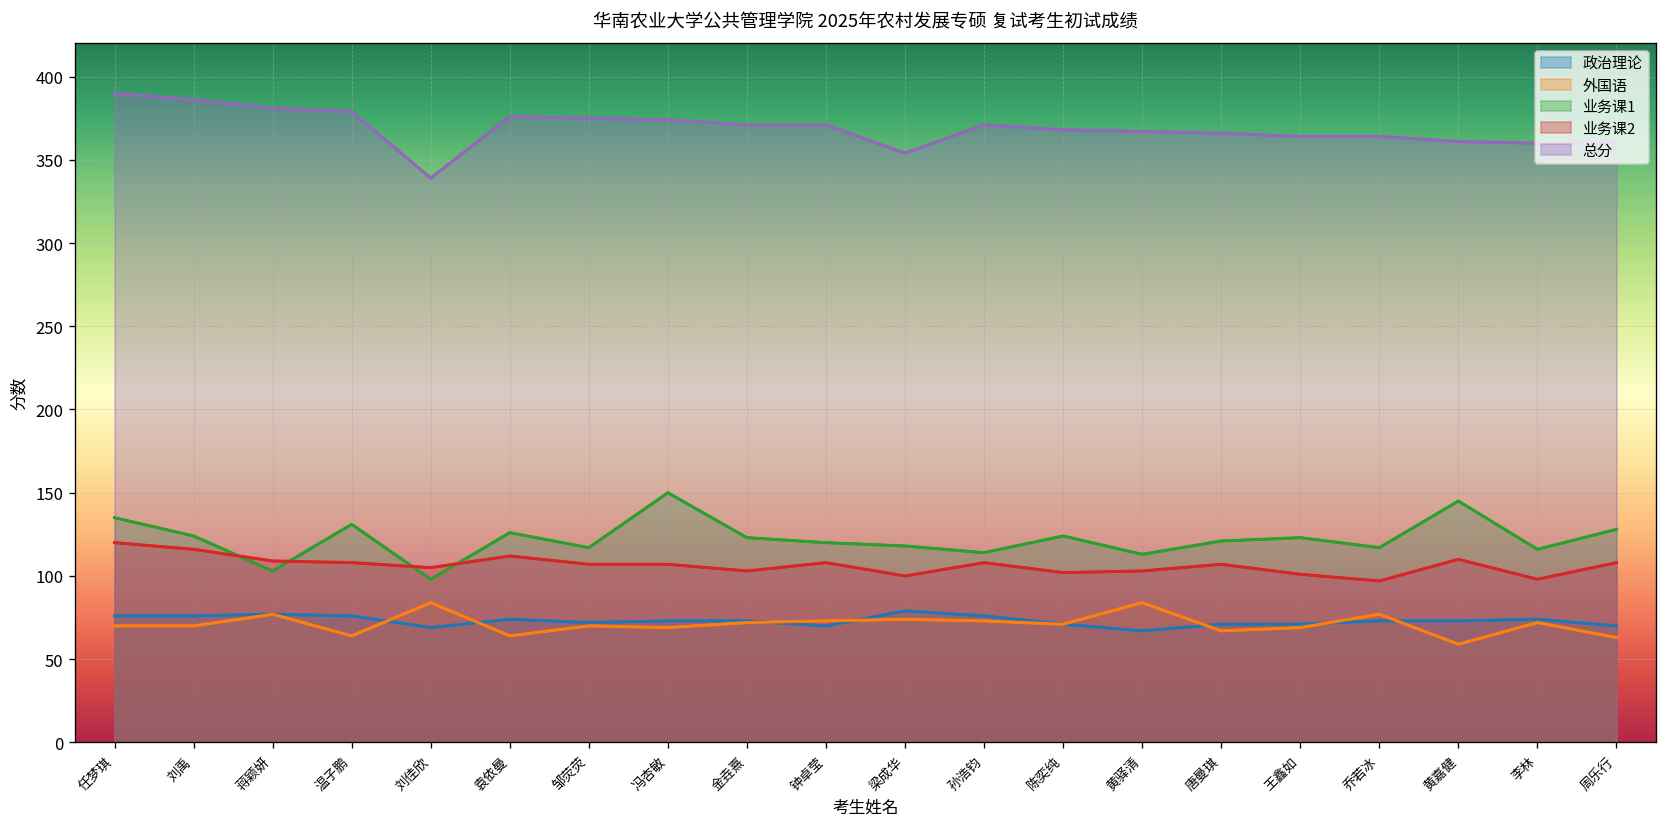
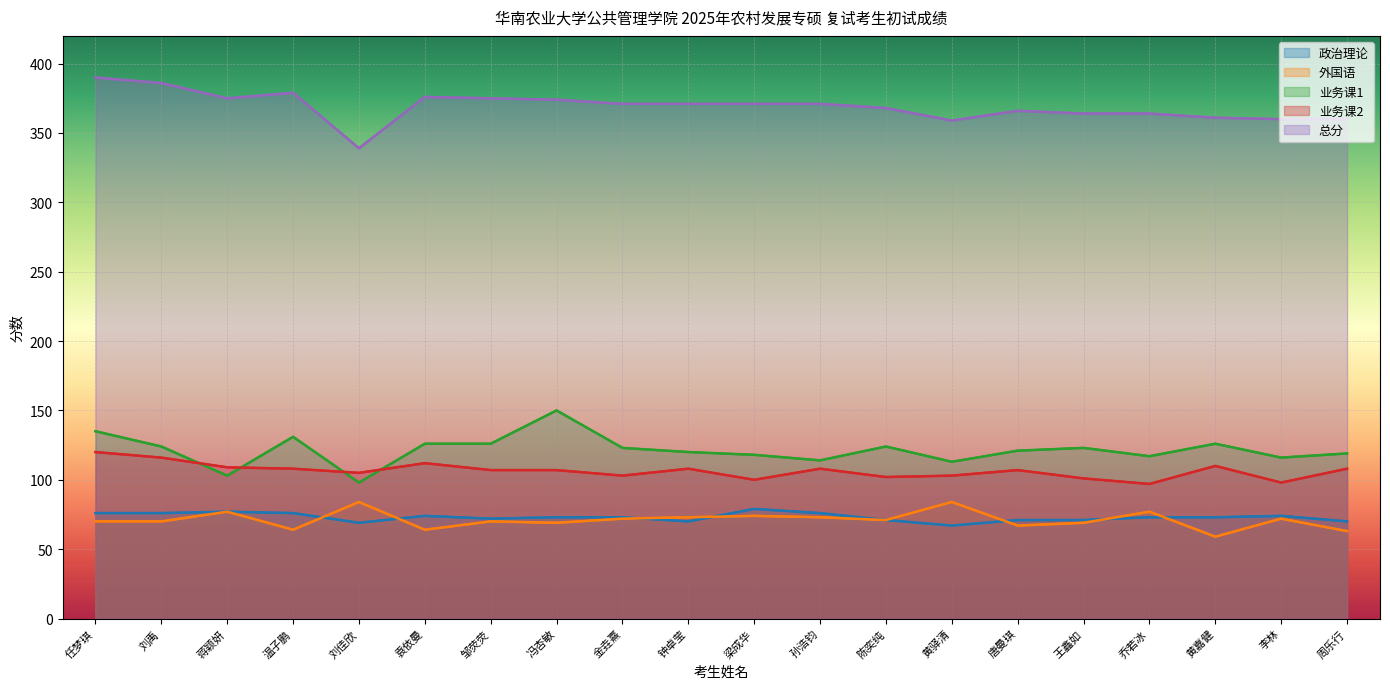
  {
    "政治理论": {
      "任梦琪": 76,
      "刘禹": 76,
      "温子鹏": 76,
      "刘佳欣": 69,
      "袁依曼": 74,
      "邹荧荧": 72,
      "冯杏敏": 73,
      "钟卓莹": 70,
      "梁成华": 79,
      "孙浩钧": 76,
      "黄驿清": 67,
      "唐曼琪": 71,
      "王鑫如": 71,
      "乔若冰": 73,
      "黄嘉健": 73,
      "李林": 74,
      "周乐行": 70
    },
    "业务课1": {
      "任梦琪": 135,
      "刘禹": 124,
      "蒋颖妍": 103,
      "温子鹏": 131,
      "刘佳欣": 98,
      "袁依曼": 126,
-     "邹荧荧": 117,
+     "邹荧荧": 126,
      "冯杏敏": 150,
      "金垚熹": 123,
      "钟卓莹": 120,
      "梁成华": 118,
      "孙浩钧": 114,
      "陈奕纯": 124,
      "黄驿清": 113,
      "唐曼琪": 121,
      "王鑫如": 123,
      "乔若冰": 117,
-     "黄嘉健": 145,
+     "黄嘉健": 126,
      "李林": 116,
-     "周乐行": 128
+     "周乐行": 119
    },
    "总分": {
      "任梦琪": 390,
      "刘禹": 386,
-     "蒋颖妍": 381,
+     "蒋颖妍": 375,
      "温子鹏": 379,
      "刘佳欣": 339,
      "袁依曼": 376,
      "邹荧荧": 375,
      "冯杏敏": 374,
      "金垚熹": 371,
      "钟卓莹": 371,
-     "梁成华": 354,
+     "梁成华": 371,
      "孙浩钧": 371,
      "陈奕纯": 368,
-     "黄驿清": 367,
+     "黄驿清": 359,
      "唐曼琪": 366,
      "王鑫如": 364,
      "乔若冰": 364,
      "黄嘉健": 361
    }
  }
